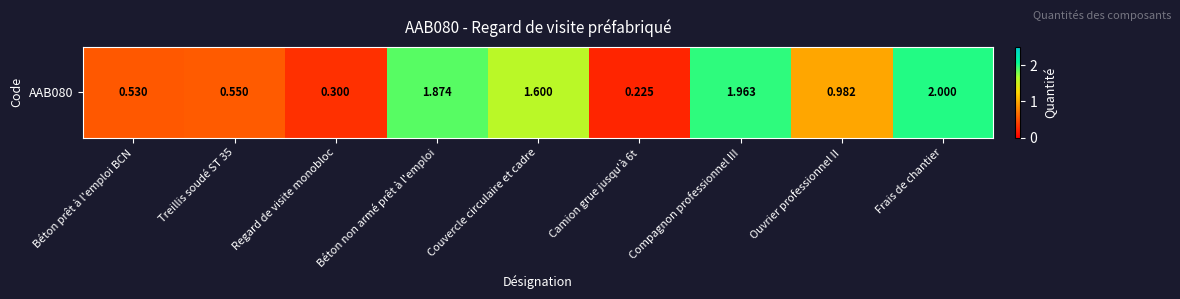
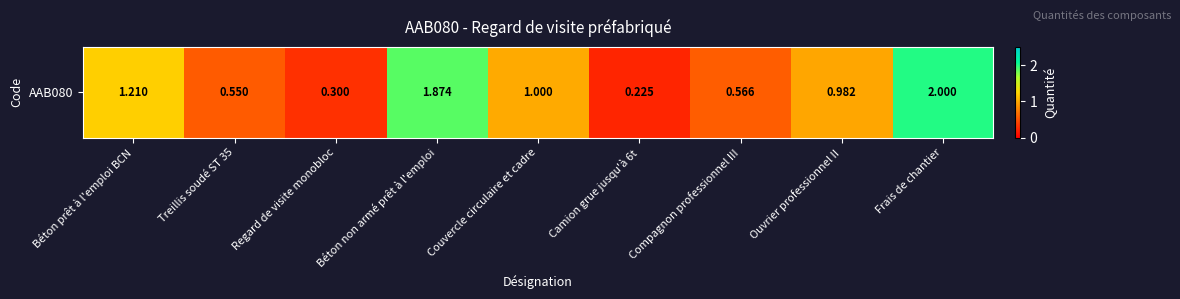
  {
    "AAB080": {
-     "Béton prêt à l'emploi BCN": 0.530,
+     "Béton prêt à l'emploi BCN": 1.210,
      "Treillis soudé ST 35": 0.550,
      "Regard de visite monobloc": 0.300,
      "Béton non armé prêt à l'emploi": 1.874,
-     "Couvercle circulaire et cadre": 1.600,
+     "Couvercle circulaire et cadre": 1.000,
      "Camion grue jusqu'à 6t": 0.225,
-     "Compagnon professionnel III": 1.963,
+     "Compagnon professionnel III": 0.566,
      "Ouvrier professionnel II": 0.982,
      "Frais de chantier": 2.000
    }
  }
